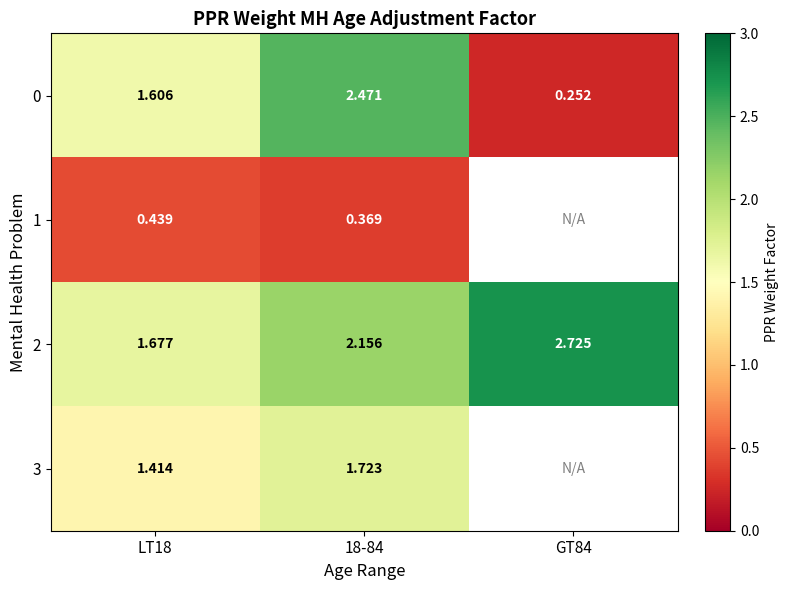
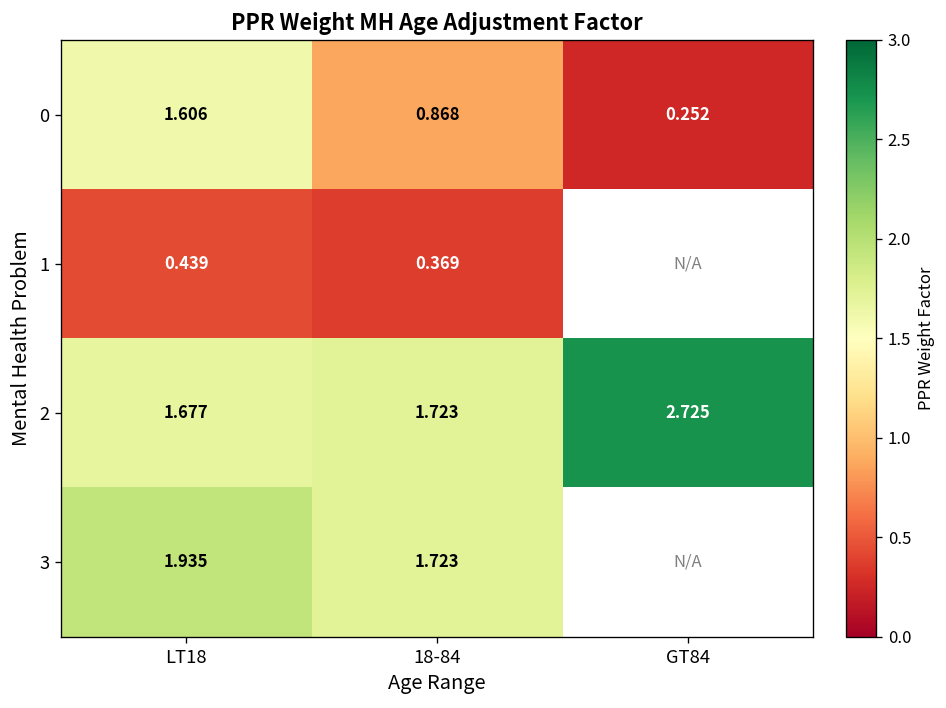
  {
    "0": {
      "LT18": 1.606,
-     "18-84": 2.471,
+     "18-84": 0.868,
      "GT84": 0.252
    },
    "1": {
      "LT18": 0.439,
      "18-84": 0.369
    },
    "2": {
      "LT18": 1.677,
-     "18-84": 2.156,
+     "18-84": 1.723,
      "GT84": 2.725
    },
    "3": {
-     "LT18": 1.414,
+     "LT18": 1.935,
      "18-84": 1.723
    }
  }
